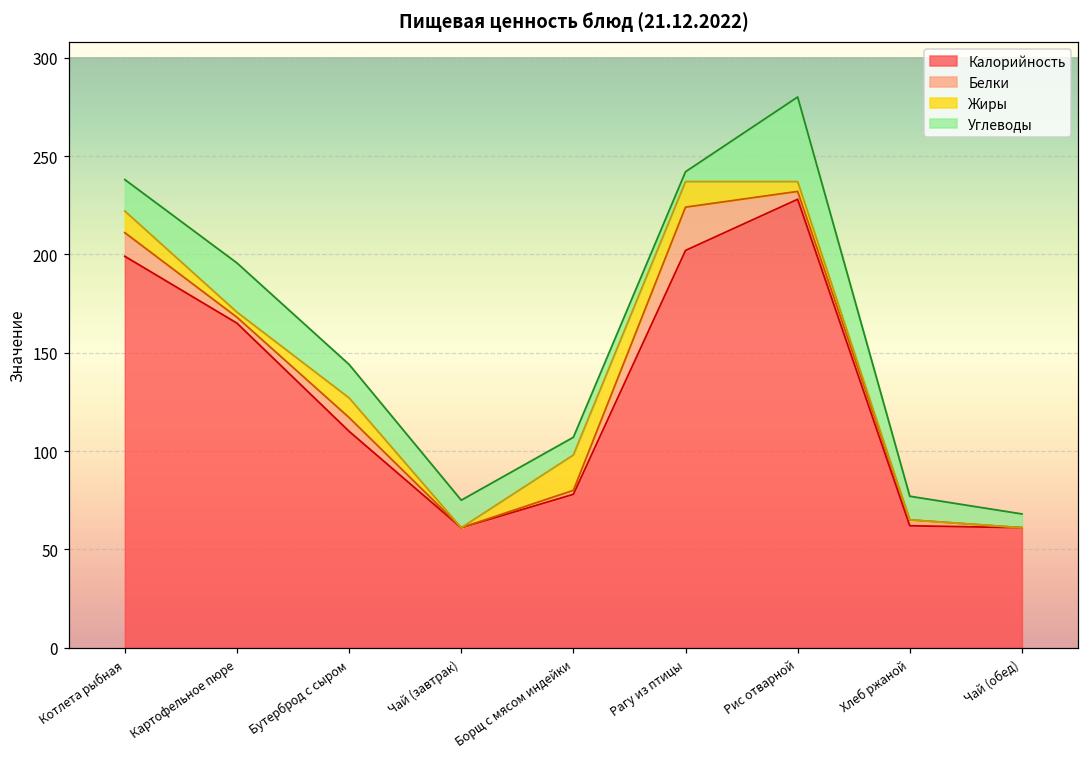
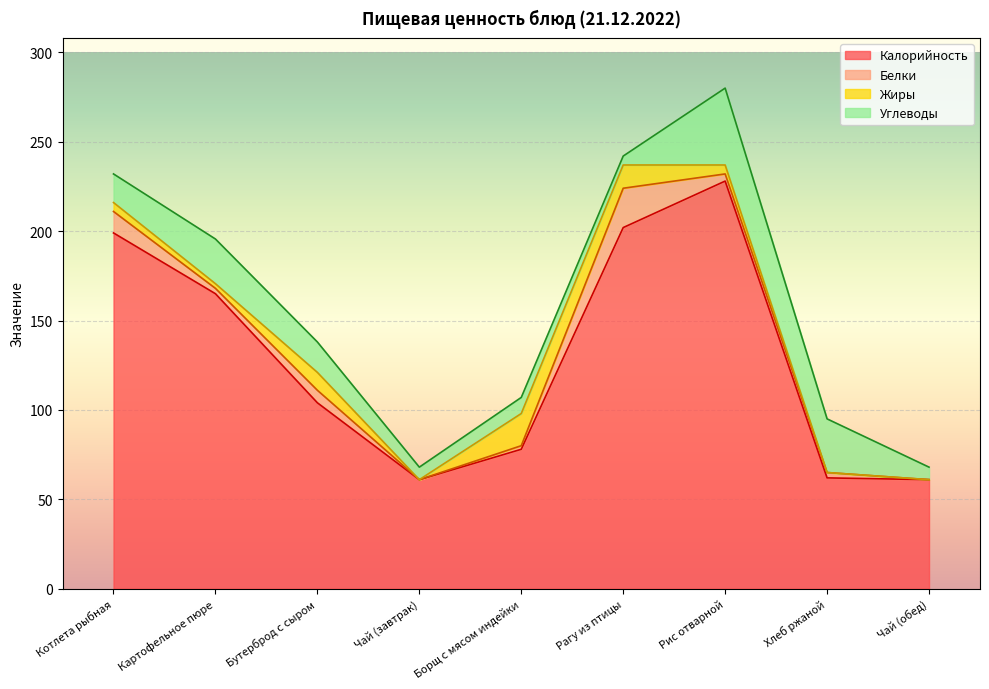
  {
    "Калорийность": {
      "Котлета рыбная": 199,
      "Картофельное пюре": 165,
-     "Бутерброд с сыром": 110,
+     "Бутерброд с сыром": 104,
      "Борщ с мясом индейки": 78,
      "Рагу из птицы": 202,
      "Рис отварной": 228,
      "Хлеб ржаной": 62
    },
    "Белки": {
      "Котлета рыбная": 12,
      "Картофельное пюре": 3,
      "Бутерброд с сыром": 7,
      "Борщ с мясом индейки": 2,
      "Рагу из птицы": 22,
      "Рис отварной": 4
    },
    "Жиры": {
-     "Котлета рыбная": 11,
+     "Котлета рыбная": 5,
      "Картофельное пюре": 3,
      "Бутерброд с сыром": 10,
      "Борщ с мясом индейки": 18,
      "Рагу из птицы": 13,
      "Рис отварной": 5
    },
    "Углеводы": {
      "Котлета рыбная": 16,
      "Картофельное пюре": 25,
      "Бутерброд с сыром": 17,
-     "Чай (завтрак)": 14,
+     "Чай (завтрак)": 7,
      "Борщ с мясом индейки": 9,
      "Рагу из птицы": 5,
      "Рис отварной": 43,
-     "Хлеб ржаной": 12,
+     "Хлеб ржаной": 30,
      "Чай (обед)": 7
    }
  }
